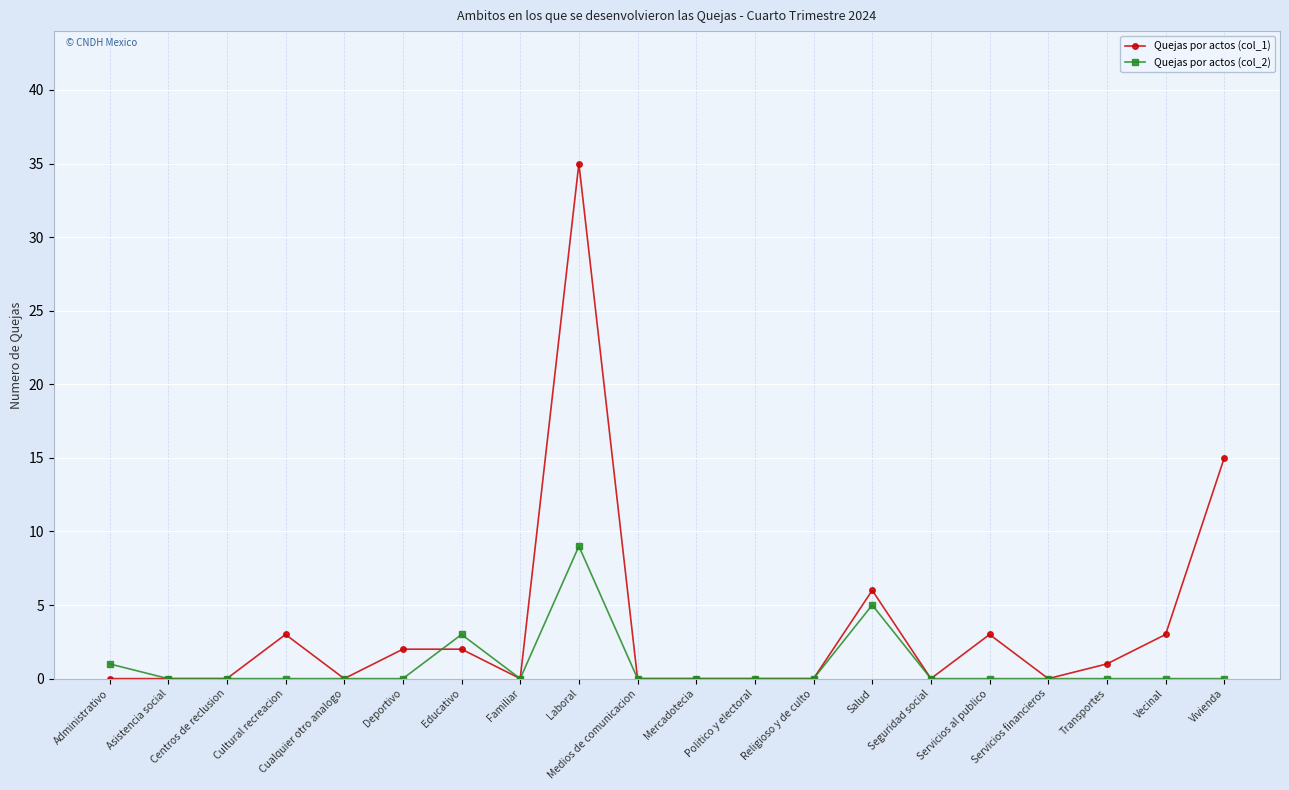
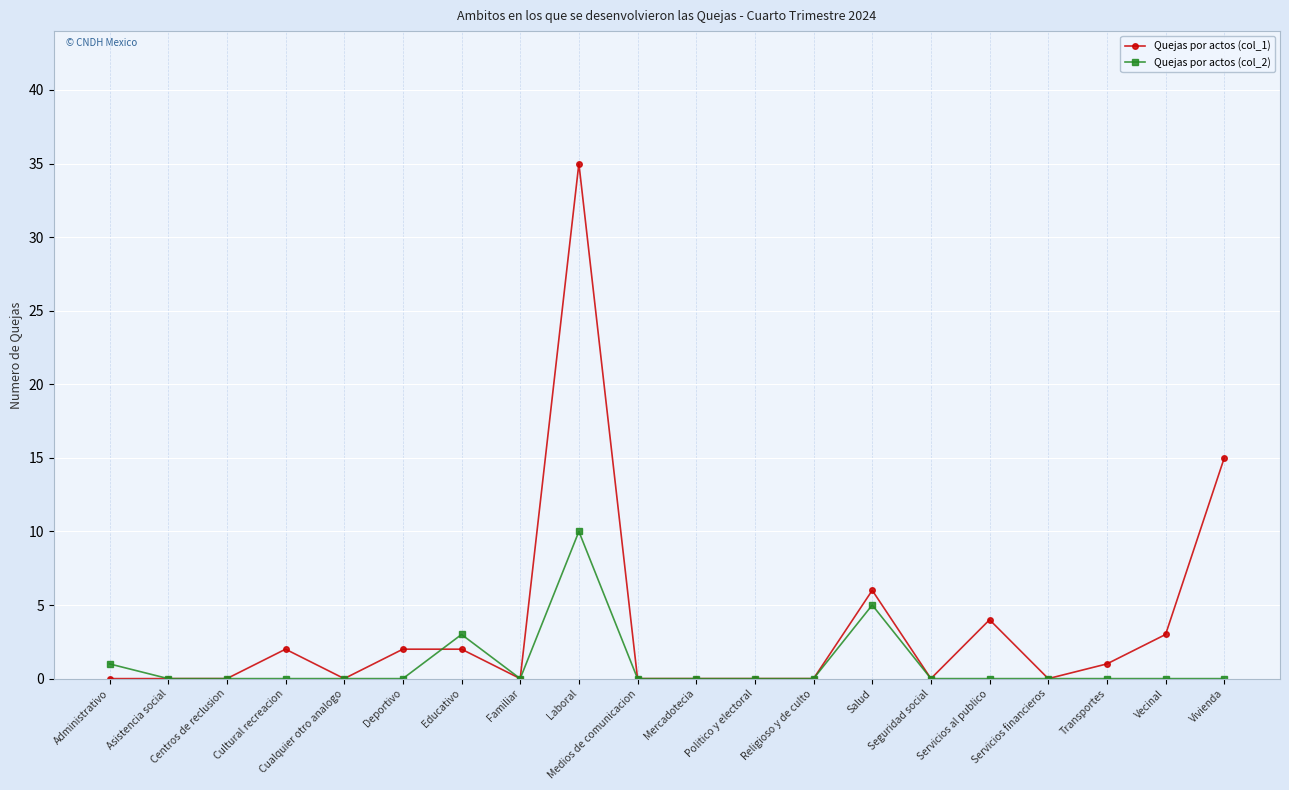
  {
    "Quejas por actos (col_1)": {
      "Administrativo": 0,
-     "Cultural recreacion": 3,
+     "Cultural recreacion": 2,
      "Deportivo": 2,
      "Educativo": 2,
      "Laboral": 35,
      "Salud": 6,
-     "Servicios al publico": 3,
+     "Servicios al publico": 4,
      "Transportes": 1,
      "Vecinal": 3,
      "Vivienda": 15
    },
    "Quejas por actos (col_2)": {
      "Administrativo": 1,
      "Cultural recreacion": 0,
      "Deportivo": 0,
      "Educativo": 3,
-     "Laboral": 9,
+     "Laboral": 10,
      "Salud": 5,
      "Servicios al publico": 0,
      "Transportes": 0,
      "Vecinal": 0,
      "Vivienda": 0
    }
  }
